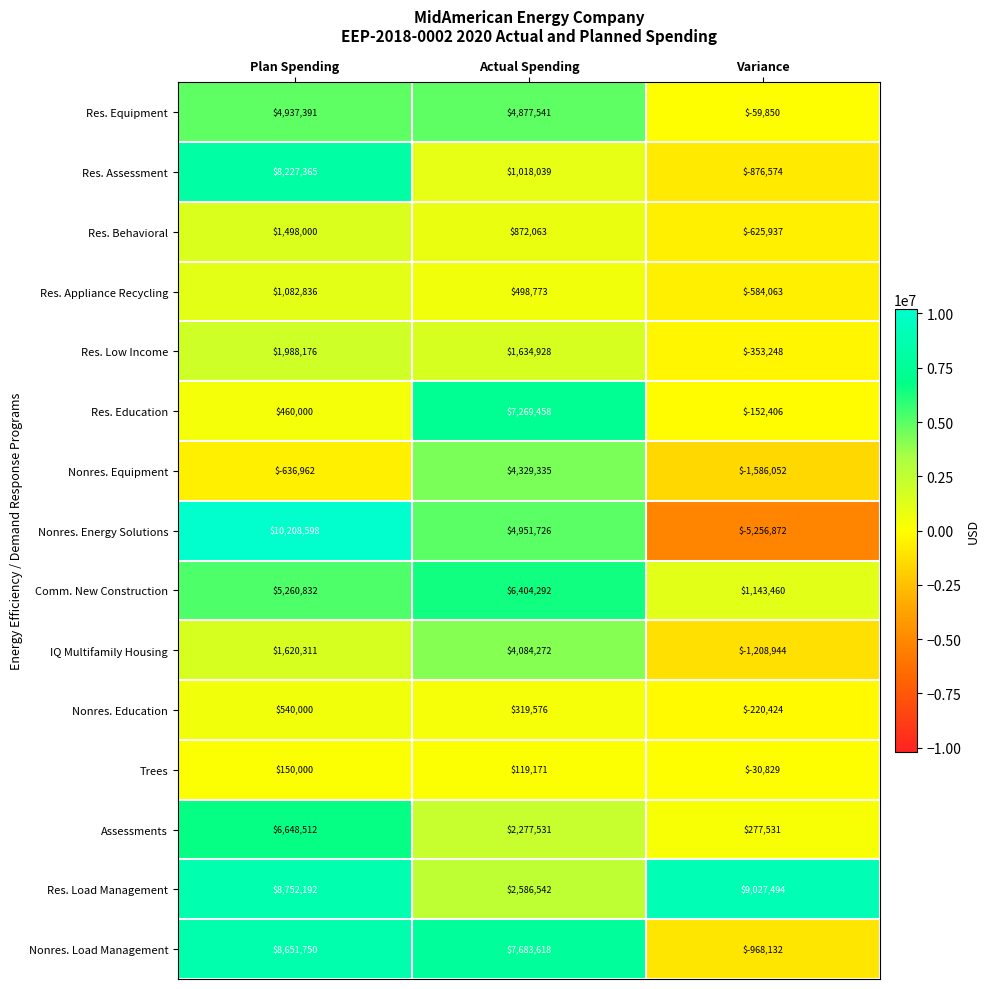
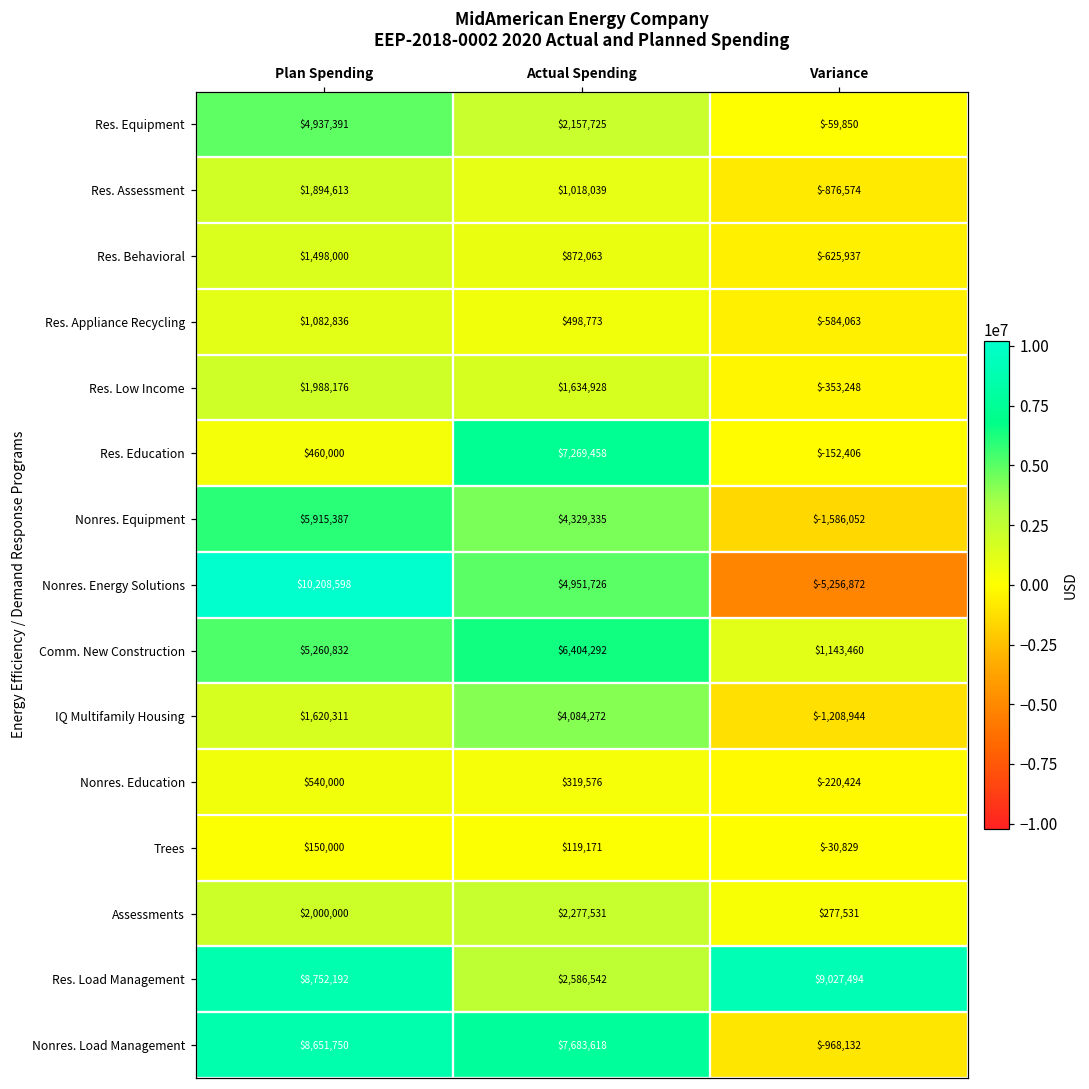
  {
    "Res. Equipment": {
      "Plan Spending": "$4,937,391",
-     "Actual Spending": "$4,877,541",
+     "Actual Spending": "$2,157,725",
      "Variance": "$-59,850"
    },
    "Res. Assessment": {
-     "Plan Spending": "$8,227,365",
+     "Plan Spending": "$1,894,613",
      "Actual Spending": "$1,018,039",
      "Variance": "$-876,574"
    },
    "Res. Behavioral": {
      "Plan Spending": "$1,498,000",
      "Actual Spending": "$872,063",
      "Variance": "$-625,937"
    },
    "Res. Appliance Recycling": {
      "Plan Spending": "$1,082,836",
      "Actual Spending": "$498,773",
      "Variance": "$-584,063"
    },
    "Res. Low Income": {
      "Plan Spending": "$1,988,176",
      "Actual Spending": "$1,634,928",
      "Variance": "$-353,248"
    },
    "Res. Education": {
      "Plan Spending": "$460,000",
      "Actual Spending": "$7,269,458",
      "Variance": "$-152,406"
    },
    "Nonres. Equipment": {
-     "Plan Spending": "$-636,962",
+     "Plan Spending": "$5,915,387",
      "Actual Spending": "$4,329,335",
      "Variance": "$-1,586,052"
    },
    "Nonres. Energy Solutions": {
      "Plan Spending": "$10,208,598",
      "Actual Spending": "$4,951,726",
      "Variance": "$-5,256,872"
    },
    "Comm. New Construction": {
      "Plan Spending": "$5,260,832",
      "Actual Spending": "$6,404,292",
      "Variance": "$1,143,460"
    },
    "IQ Multifamily Housing": {
      "Plan Spending": "$1,620,311",
      "Actual Spending": "$4,084,272",
      "Variance": "$-1,208,944"
    },
    "Nonres. Education": {
      "Plan Spending": "$540,000",
      "Actual Spending": "$319,576",
      "Variance": "$-220,424"
    },
    "Trees": {
      "Plan Spending": "$150,000",
      "Actual Spending": "$119,171",
      "Variance": "$-30,829"
    },
    "Assessments": {
-     "Plan Spending": "$6,648,512",
+     "Plan Spending": "$2,000,000",
      "Actual Spending": "$2,277,531",
      "Variance": "$277,531"
    },
    "Res. Load Management": {
      "Plan Spending": "$8,752,192",
      "Actual Spending": "$2,586,542",
      "Variance": "$9,027,494"
    },
    "Nonres. Load Management": {
      "Plan Spending": "$8,651,750",
      "Actual Spending": "$7,683,618",
      "Variance": "$-968,132"
    }
  }
